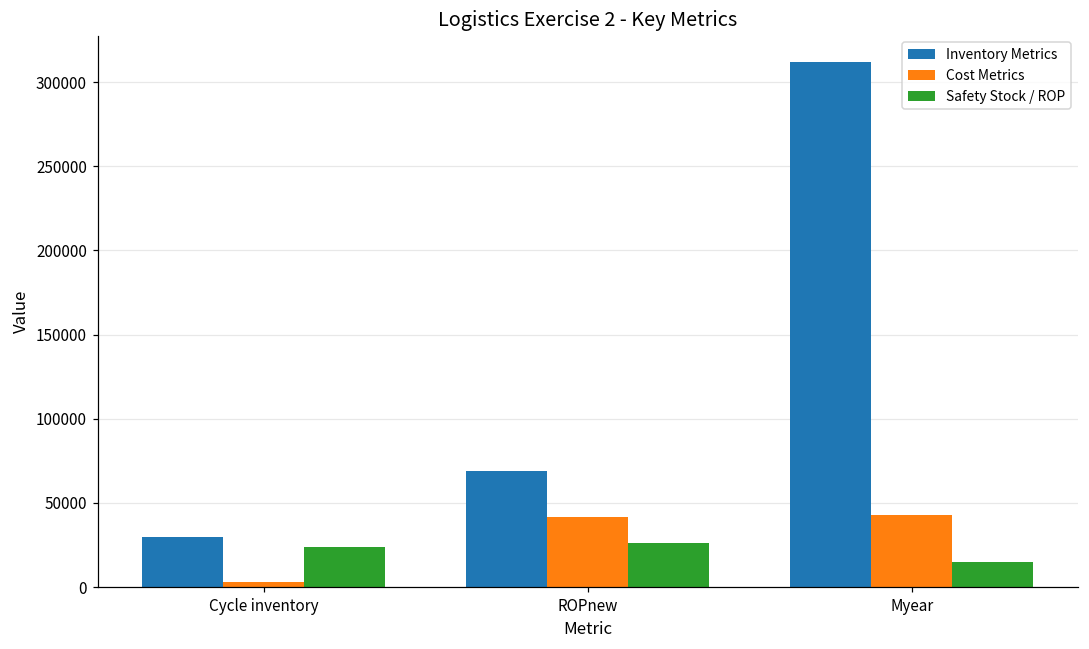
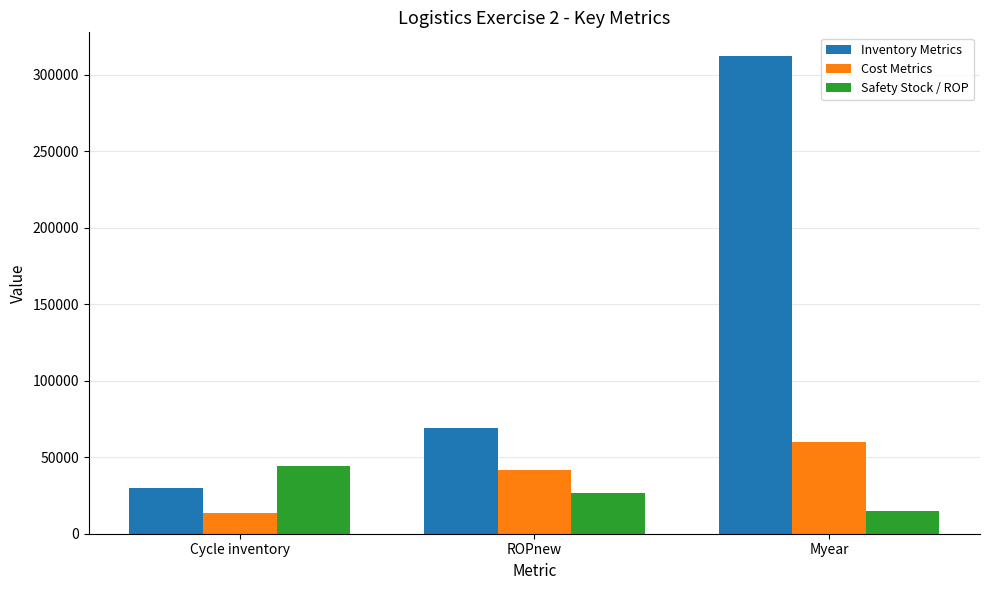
  {
    "Inventory Metrics": {
      "Cycle inventory": 30000,
      "ROPnew": 69000,
      "Myear": 312000
    },
    "Cost Metrics": {
-     "Cycle inventory": 3000,
+     "Cycle inventory": 13000,
      "ROPnew": 41000,
-     "Myear": 43000
+     "Myear": 60000
    },
    "Safety Stock / ROP": {
-     "Cycle inventory": 24000,
+     "Cycle inventory": 44000,
      "ROPnew": 26000,
      "Myear": 15000
    }
  }
